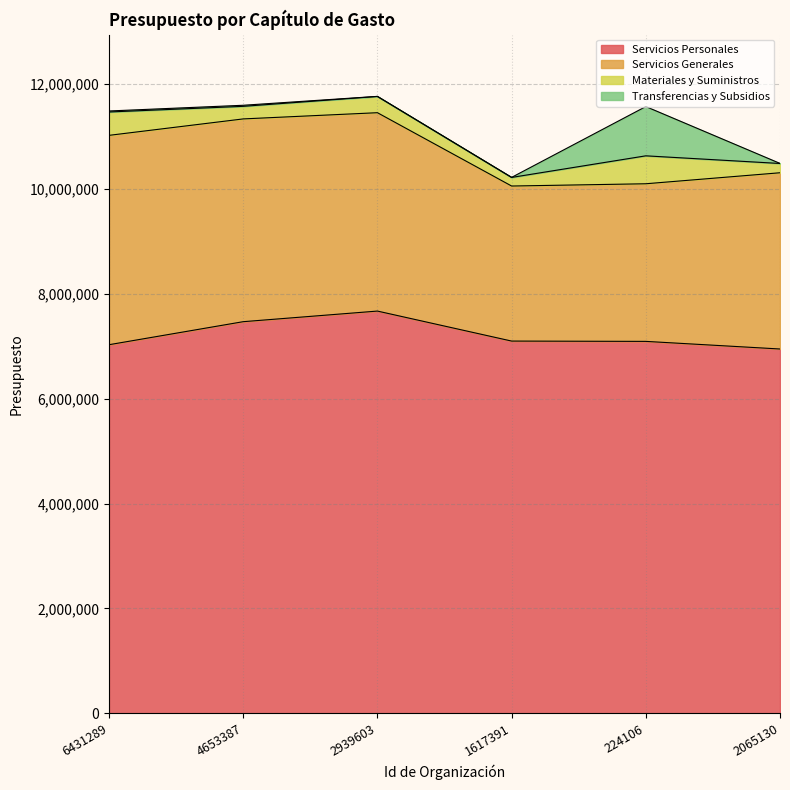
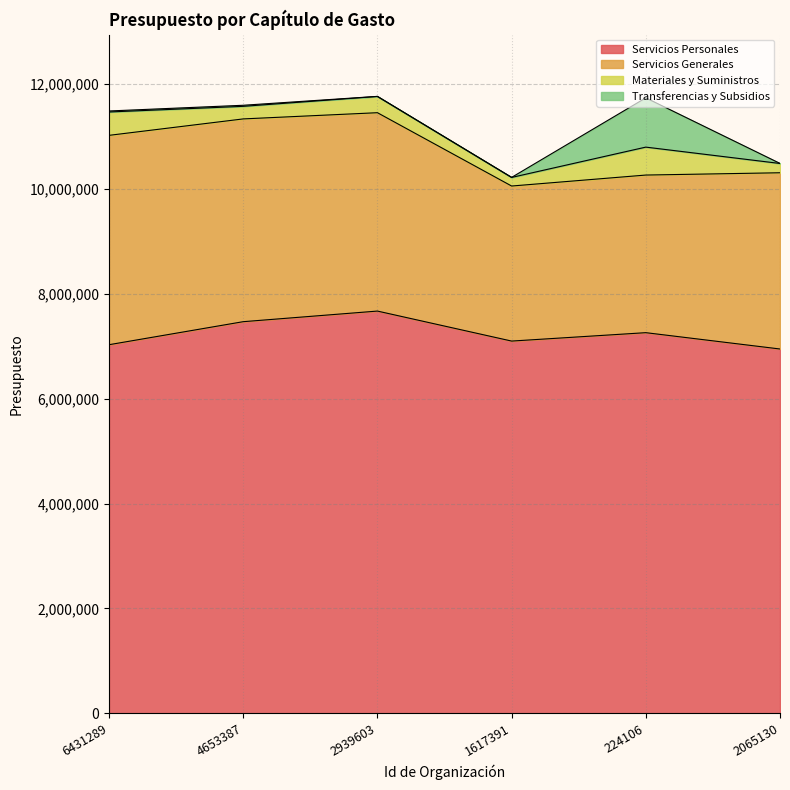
  {
    "Servicios Personales": {
      "6431289": "7,000,000",
      "4653387": "7,500,000",
      "2939603": "7,700,000",
      "1617391": "7,100,000",
-     "224106": "7,100,000",
+     "224106": "7,300,000",
      "2065130": "6,900,000"
    }
  }
